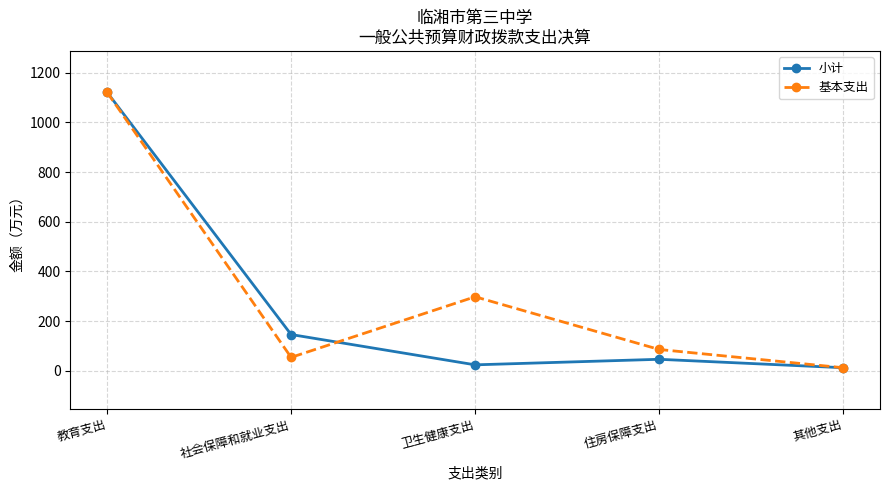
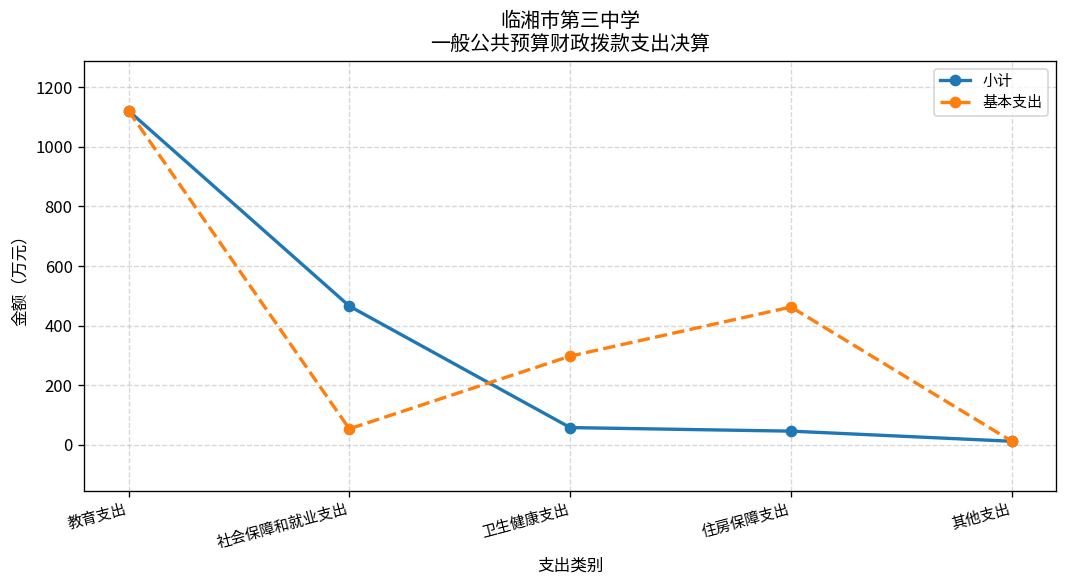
  {
    "小计": {
-     "社会保障和就业支出": 150,
-     "卫生健康支出": 20,
+     "社会保障和就业支出": 470,
+     "卫生健康支出": 60,
      "住房保障支出": 50
    },
    "基本支出": {
      "社会保障和就业支出": 50,
      "卫生健康支出": 300,
-     "住房保障支出": 90
+     "住房保障支出": 460
    }
  }
